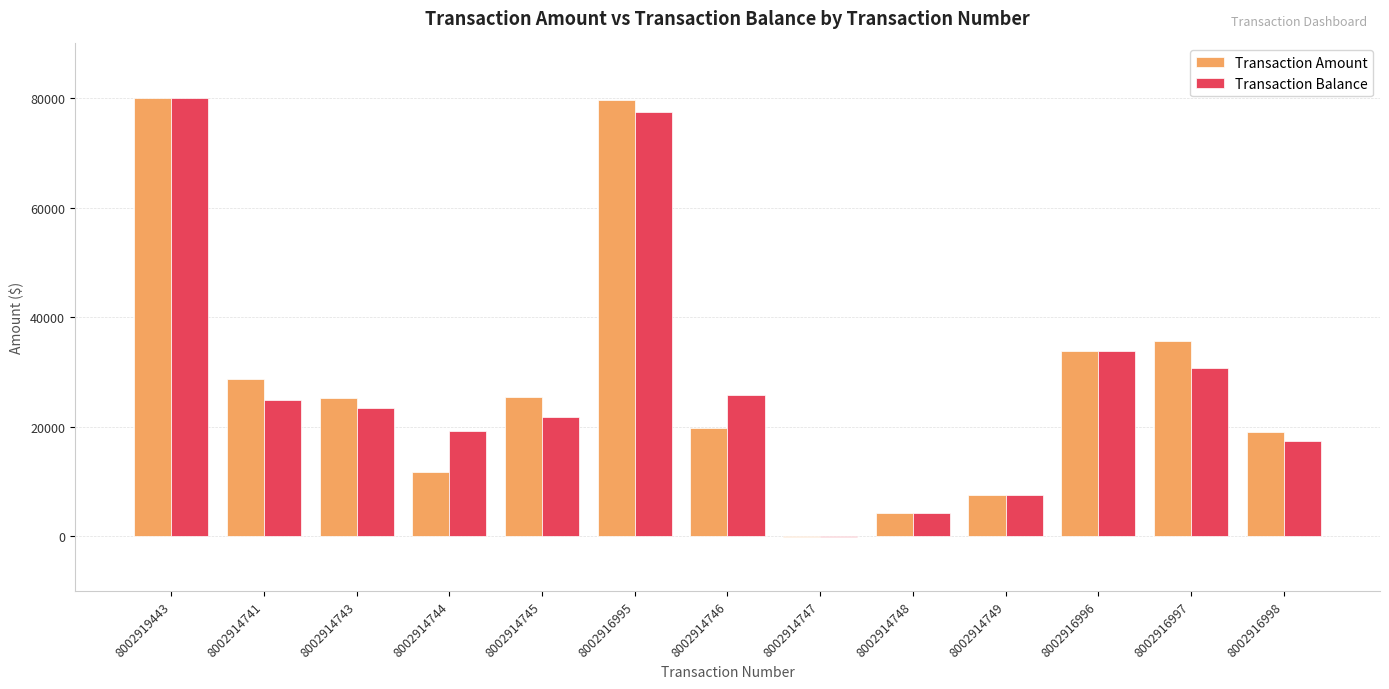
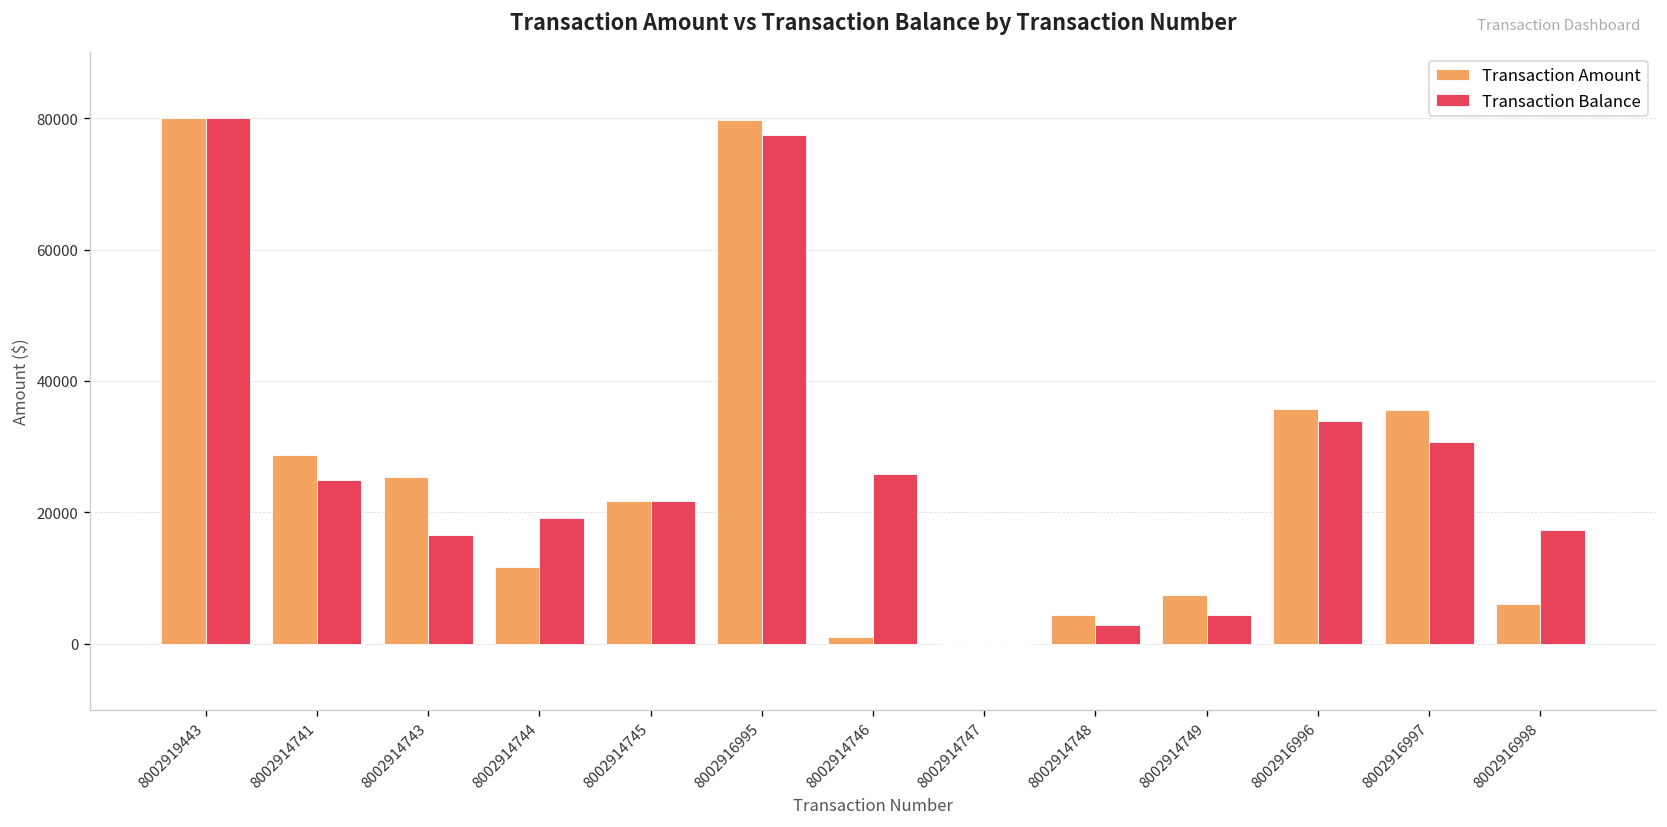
  {
    "Transaction Amount": {
      "8002919443": 80000,
      "8002914741": 29000,
      "8002914743": 25000,
      "8002914744": 12000,
-     "8002914745": 25000,
+     "8002914745": 22000,
      "8002916995": 80000,
-     "8002914746": 20000,
+     "8002914746": 1000,
      "8002914748": 4000,
      "8002914749": 8000,
-     "8002916996": 34000,
+     "8002916996": 36000,
      "8002916997": 36000,
-     "8002916998": 19000
+     "8002916998": 6000
    },
    "Transaction Balance": {
      "8002919443": 80000,
      "8002914741": 25000,
-     "8002914743": 23000,
+     "8002914743": 17000,
      "8002914744": 19000,
      "8002914745": 22000,
      "8002916995": 77000,
      "8002914746": 26000,
-     "8002914748": 4000,
-     "8002914749": 8000,
+     "8002914748": 3000,
+     "8002914749": 4000,
      "8002916996": 34000,
      "8002916997": 31000,
      "8002916998": 17000
    }
  }
